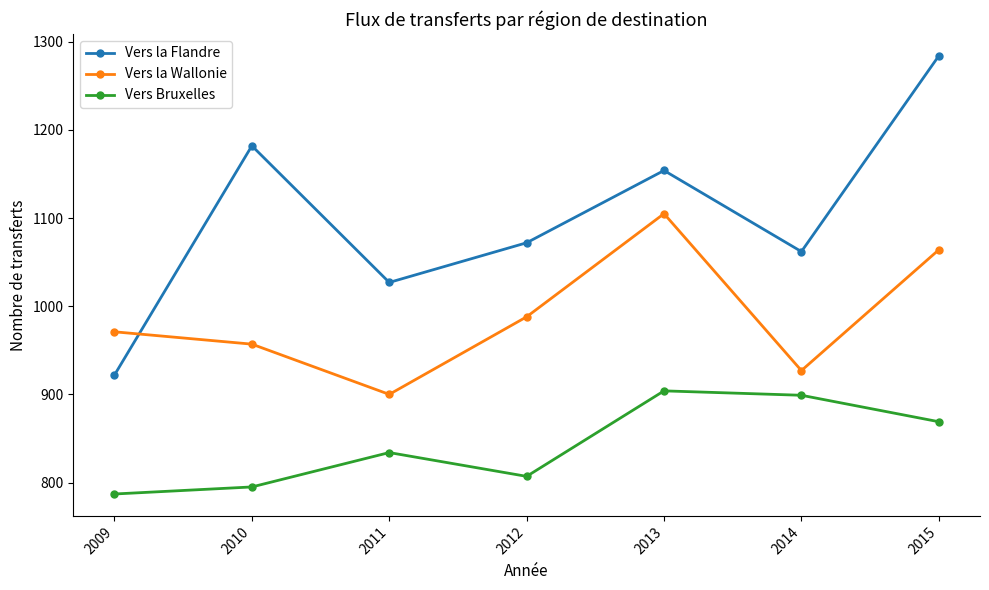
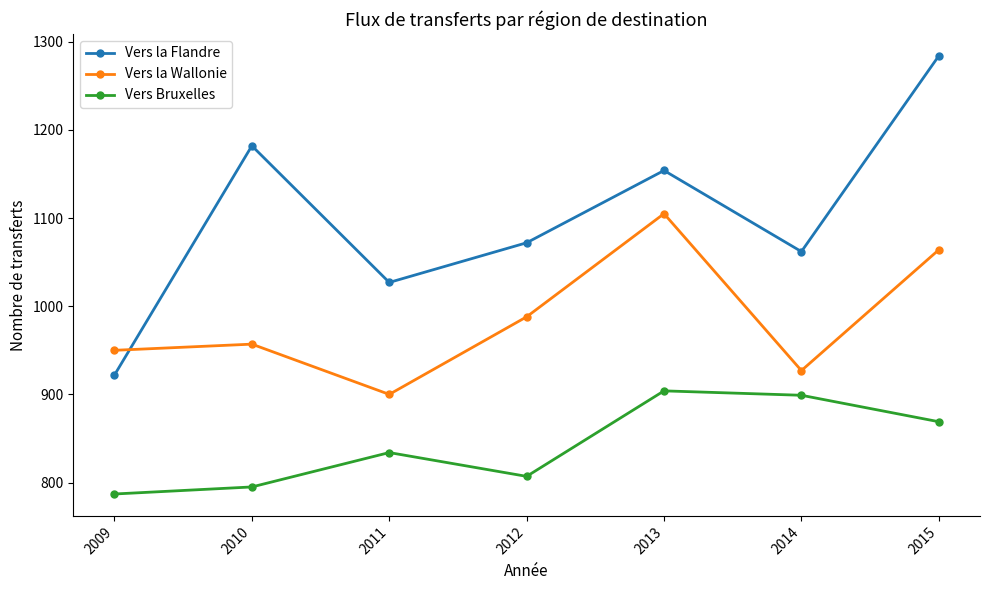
  {
    "Vers la Flandre": {
      "2009": 920,
      "2010": 1180,
      "2011": 1030,
      "2012": 1070,
      "2013": 1150,
      "2014": 1060,
      "2015": 1280
    },
    "Vers la Wallonie": {
-     "2009": 970,
+     "2009": 950,
      "2010": 960,
      "2011": 900,
      "2012": 990,
      "2013": 1110,
      "2014": 930,
      "2015": 1060
    },
    "Vers Bruxelles": {
      "2009": 790,
      "2010": 800,
      "2011": 830,
      "2012": 810,
      "2013": 900,
      "2014": 900,
      "2015": 870
    }
  }
